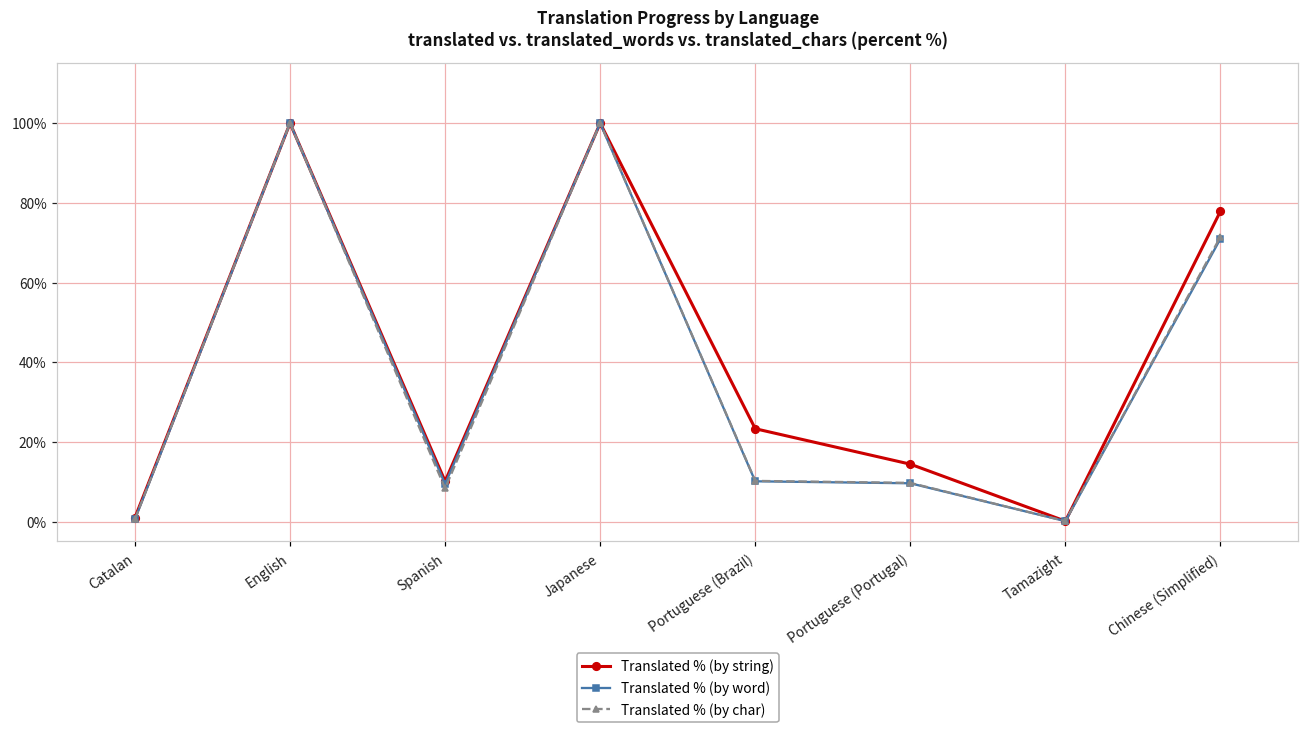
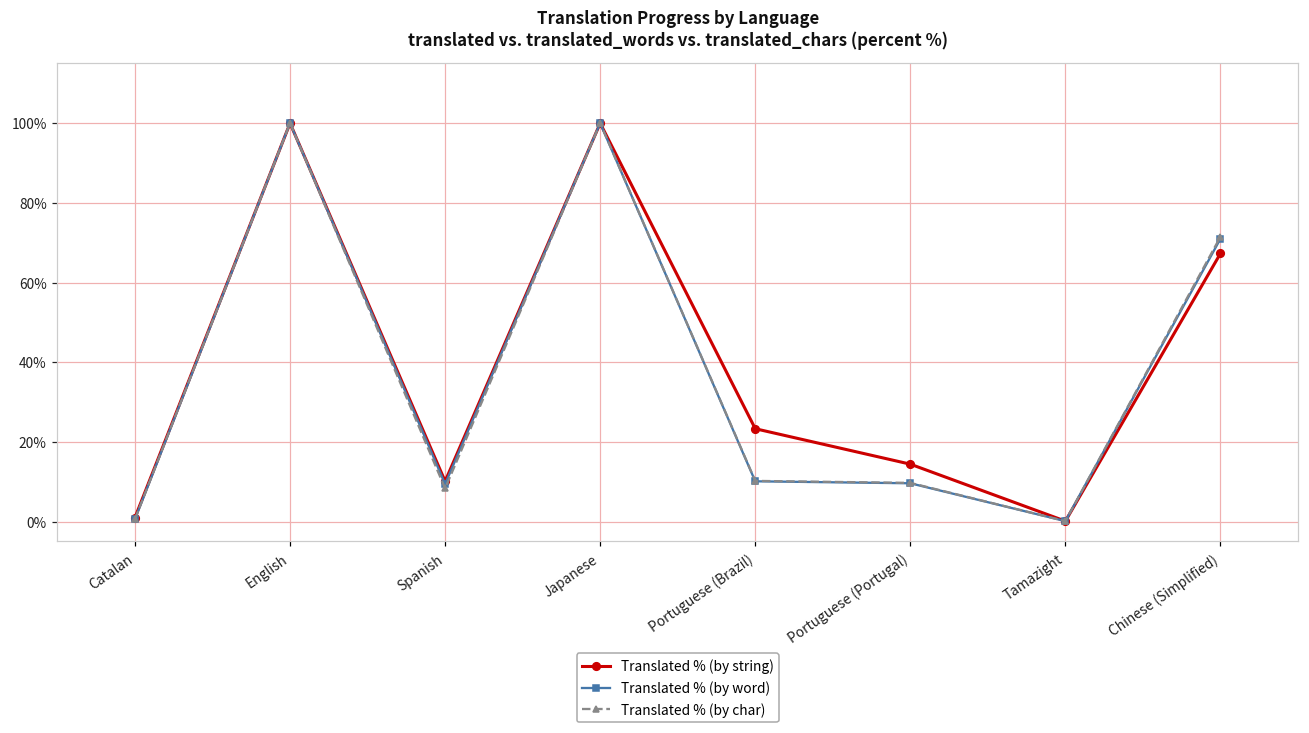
  {
    "Translated % (by string)": {
      "Portuguese (Brazil)": "23%",
      "Portuguese (Portugal)": "14%",
-     "Chinese (Simplified)": "78%"
+     "Chinese (Simplified)": "67%"
    },
    "Translated % (by char)": {
      "Spanish": "8%"
    }
  }
